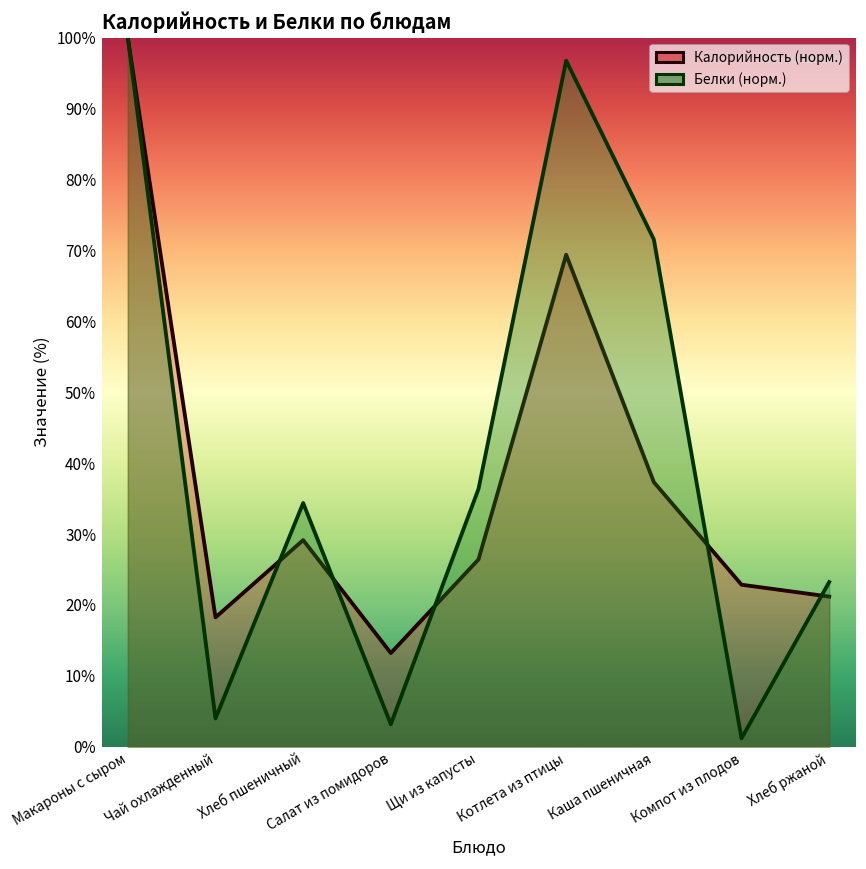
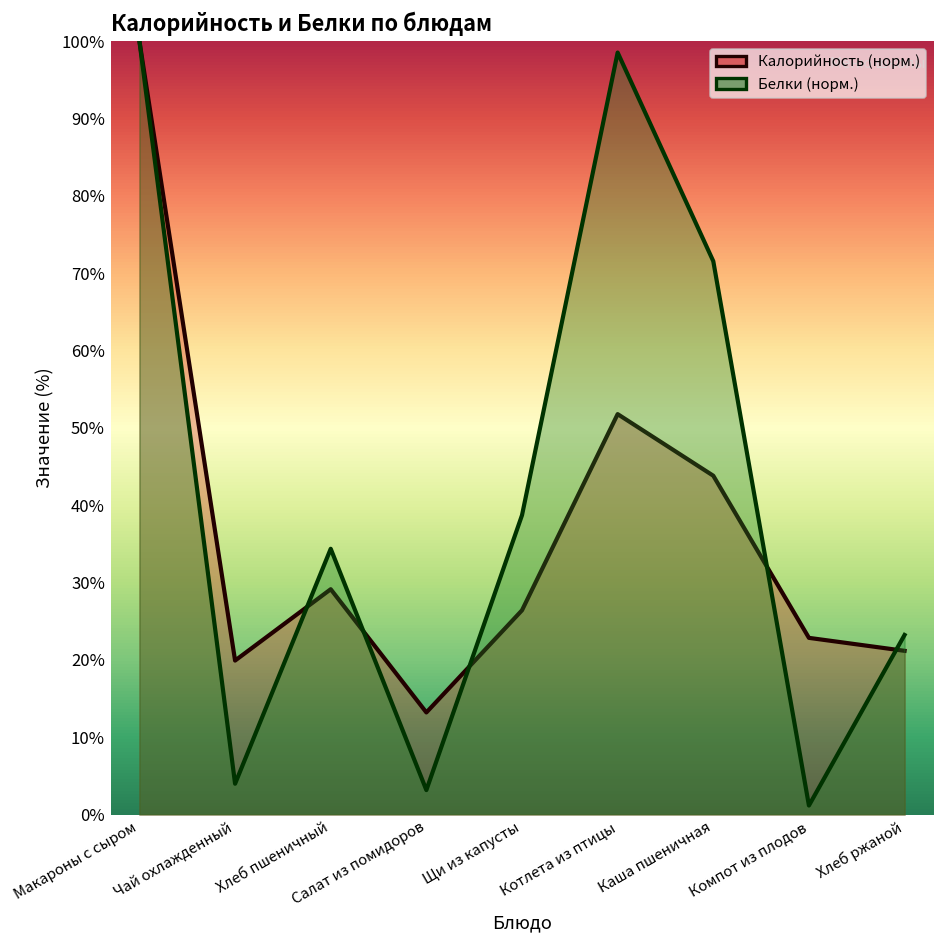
  {
    "Калорийность (норм.)": {
-     "Чай охлажденный": "18%",
+     "Чай охлажденный": "20%",
      "Хлеб пшеничный": "29%",
      "Салат из помидоров": "13%",
      "Щи из капусты": "26%",
-     "Котлета из птицы": "69%",
-     "Каша пшеничная": "37%",
+     "Котлета из птицы": "52%",
+     "Каша пшеничная": "44%",
      "Компот из плодов": "23%",
      "Хлеб ржаной": "21%"
    },
    "Белки (норм.)": {
      "Чай охлажденный": "4%",
      "Хлеб пшеничный": "34%",
      "Салат из помидоров": "3%",
-     "Щи из капусты": "36%",
-     "Котлета из птицы": "97%",
+     "Щи из капусты": "39%",
+     "Котлета из птицы": "99%",
      "Каша пшеничная": "72%",
      "Компот из плодов": "1%",
      "Хлеб ржаной": "23%"
    }
  }
